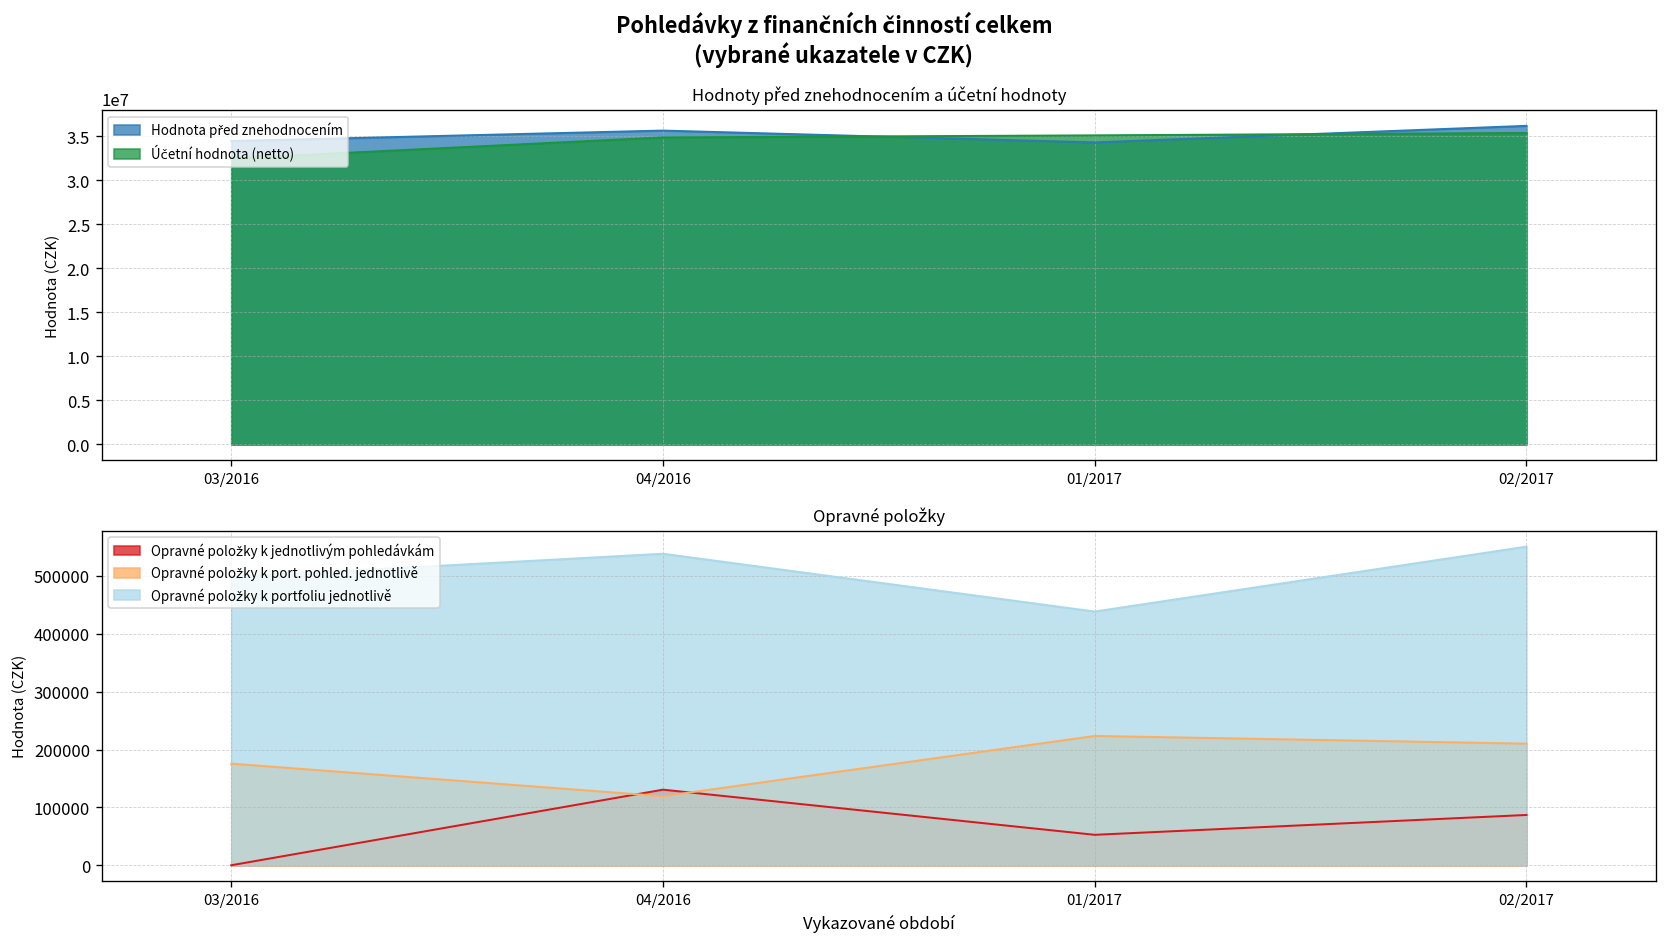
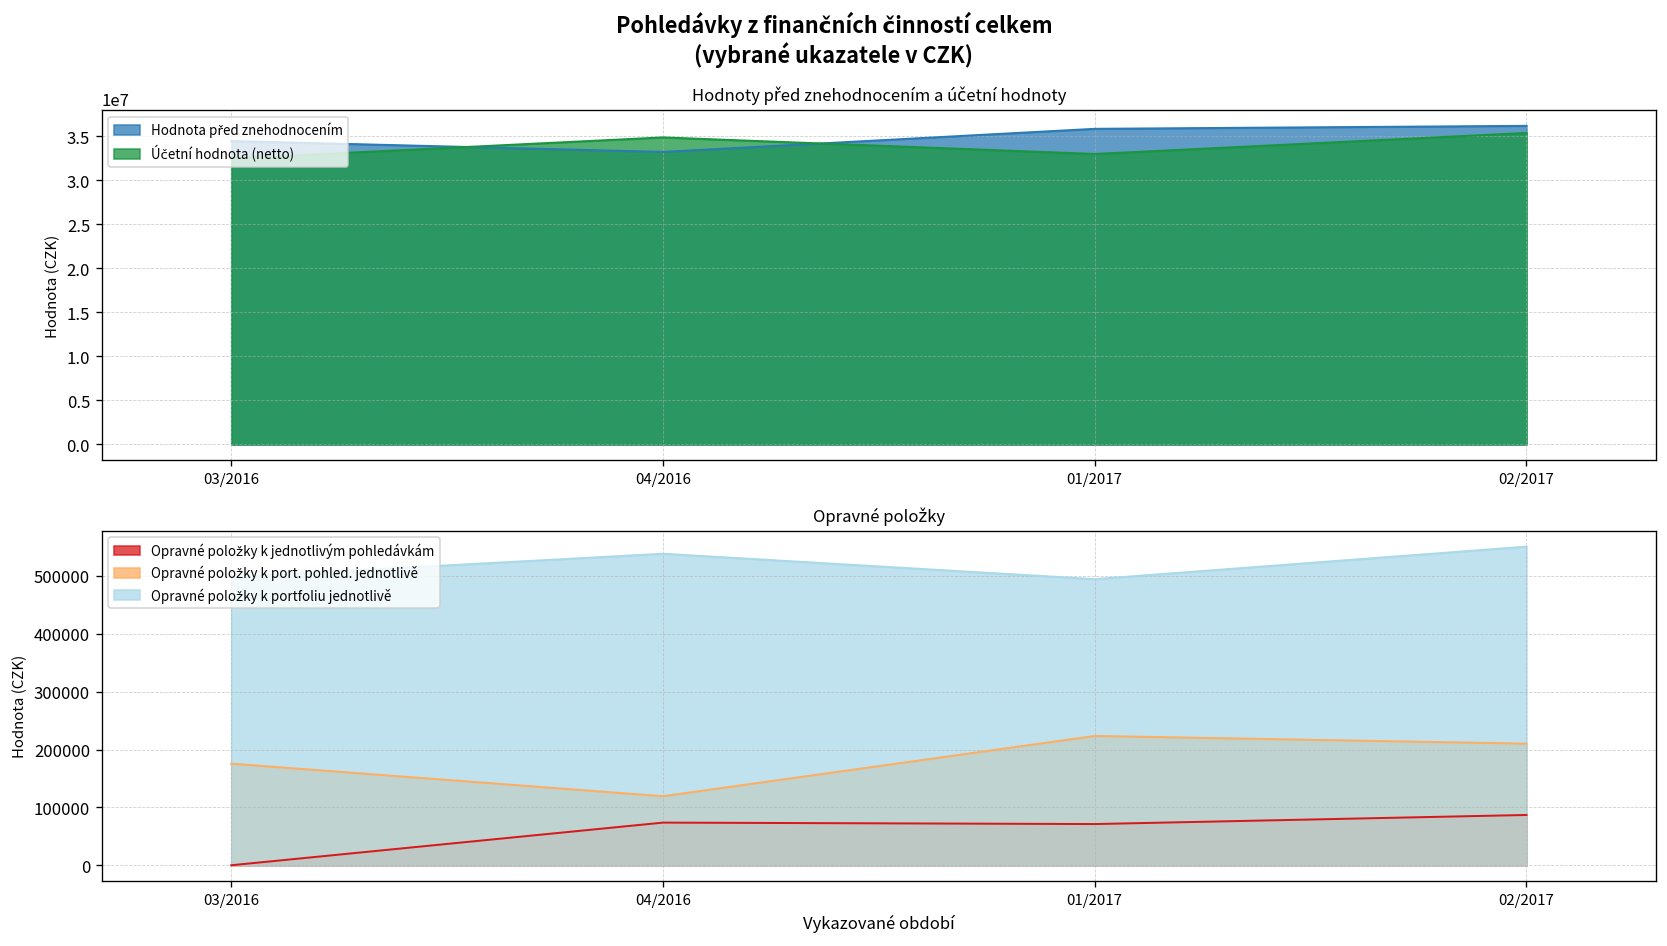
  {
    "Hodnoty před znehodnocením a účetní hodnoty": {
      "Hodnota před znehodnocením": {
-       "04/2016": 36000000,
-       "01/2017": 34000000,
+       "04/2016": 33000000,
+       "01/2017": 36000000,
        "02/2017": 36000000
      },
      "Účetní hodnota (netto)": {
        "04/2016": 35000000,
-       "01/2017": 35000000,
+       "01/2017": 33000000,
        "02/2017": 35000000
      }
    },
    "Opravné položky": {
      "Opravné položky k jednotlivým pohledávkám": {
        "03/2016": 0,
-       "04/2016": 130000,
-       "01/2017": 50000,
+       "04/2016": 70000,
+       "01/2017": 70000,
        "02/2017": 90000
      },
      "Opravné položky k port. pohled. jednotlivě": {
        "03/2016": 180000,
        "04/2016": 120000,
        "01/2017": 220000,
        "02/2017": 210000
      },
      "Opravné položky k portfoliu jednotlivě": {
        "04/2016": 540000,
-       "01/2017": 440000,
+       "01/2017": 490000,
        "02/2017": 550000
      }
    }
  }
